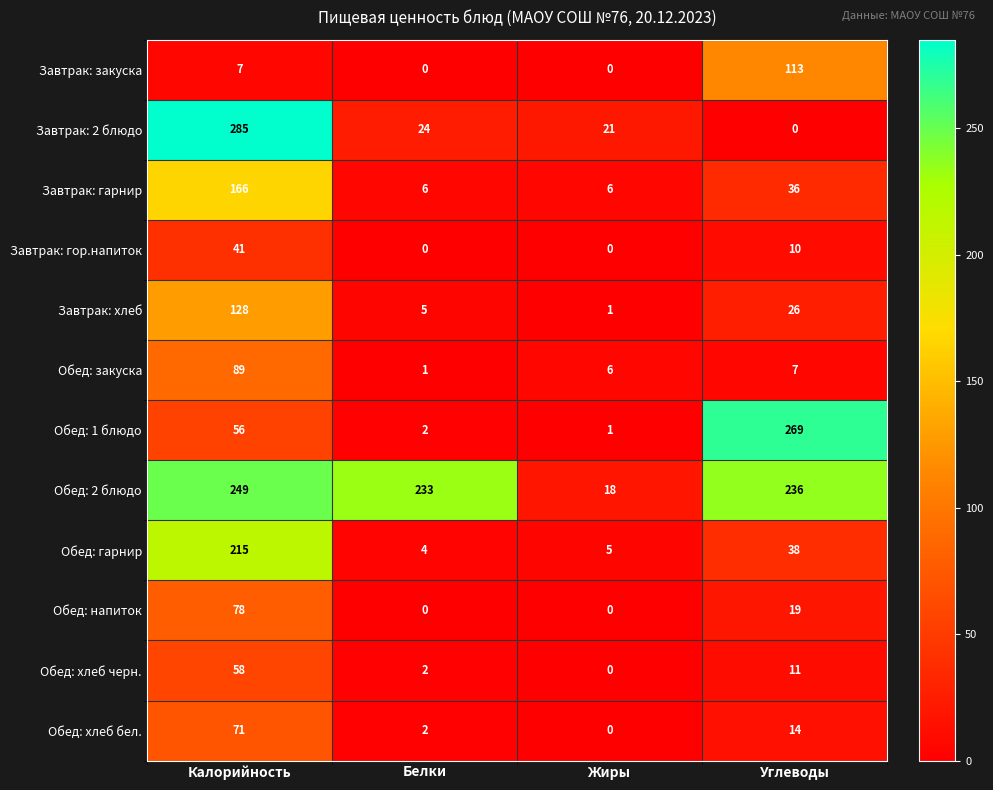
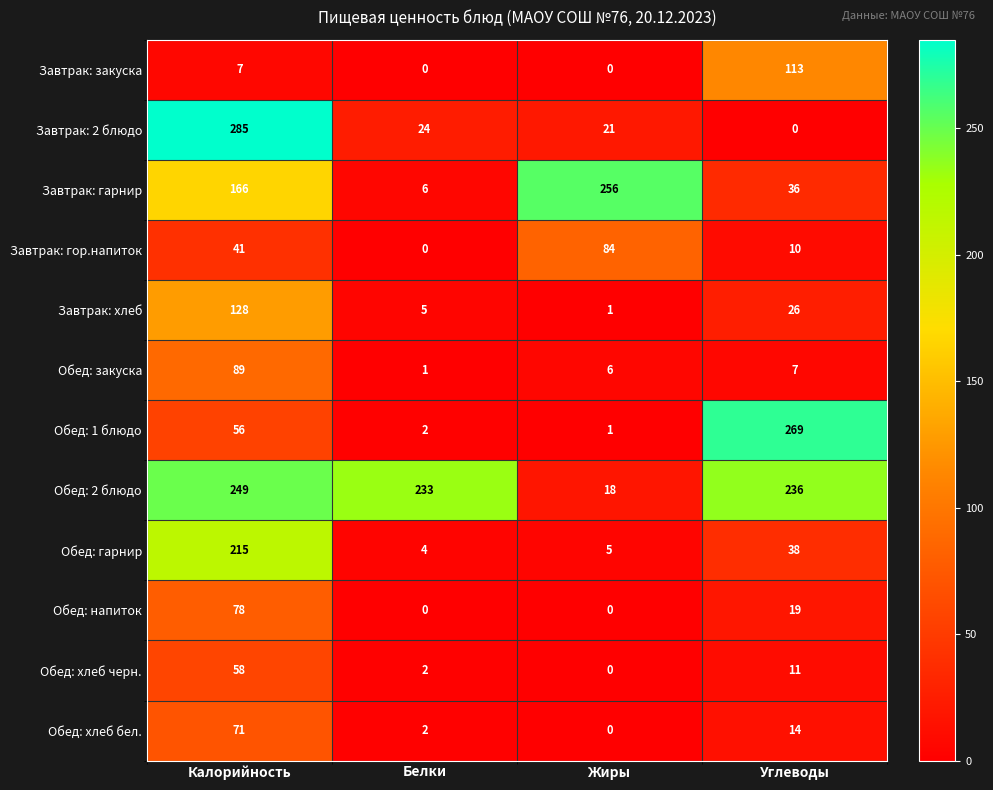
  {
    "Завтрак: закуска": {
      "Калорийность": 7,
      "Белки": 0,
      "Жиры": 0,
      "Углеводы": 113
    },
    "Завтрак: 2 блюдо": {
      "Калорийность": 285,
      "Белки": 24,
      "Жиры": 21,
      "Углеводы": 0
    },
    "Завтрак: гарнир": {
      "Калорийность": 166,
      "Белки": 6,
-     "Жиры": 6,
+     "Жиры": 256,
      "Углеводы": 36
    },
    "Завтрак: гор.напиток": {
      "Калорийность": 41,
      "Белки": 0,
-     "Жиры": 0,
+     "Жиры": 84,
      "Углеводы": 10
    },
    "Завтрак: хлеб": {
      "Калорийность": 128,
      "Белки": 5,
      "Жиры": 1,
      "Углеводы": 26
    },
    "Обед: закуска": {
      "Калорийность": 89,
      "Белки": 1,
      "Жиры": 6,
      "Углеводы": 7
    },
    "Обед: 1 блюдо": {
      "Калорийность": 56,
      "Белки": 2,
      "Жиры": 1,
      "Углеводы": 269
    },
    "Обед: 2 блюдо": {
      "Калорийность": 249,
      "Белки": 233,
      "Жиры": 18,
      "Углеводы": 236
    },
    "Обед: гарнир": {
      "Калорийность": 215,
      "Белки": 4,
      "Жиры": 5,
      "Углеводы": 38
    },
    "Обед: напиток": {
      "Калорийность": 78,
      "Белки": 0,
      "Жиры": 0,
      "Углеводы": 19
    },
    "Обед: хлеб черн.": {
      "Калорийность": 58,
      "Белки": 2,
      "Жиры": 0,
      "Углеводы": 11
    },
    "Обед: хлеб бел.": {
      "Калорийность": 71,
      "Белки": 2,
      "Жиры": 0,
      "Углеводы": 14
    }
  }
